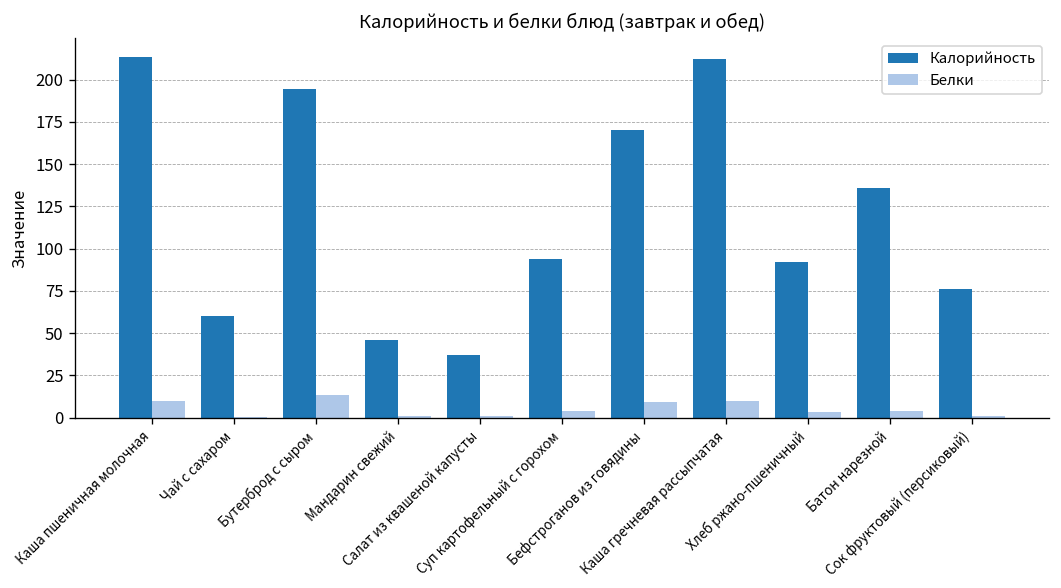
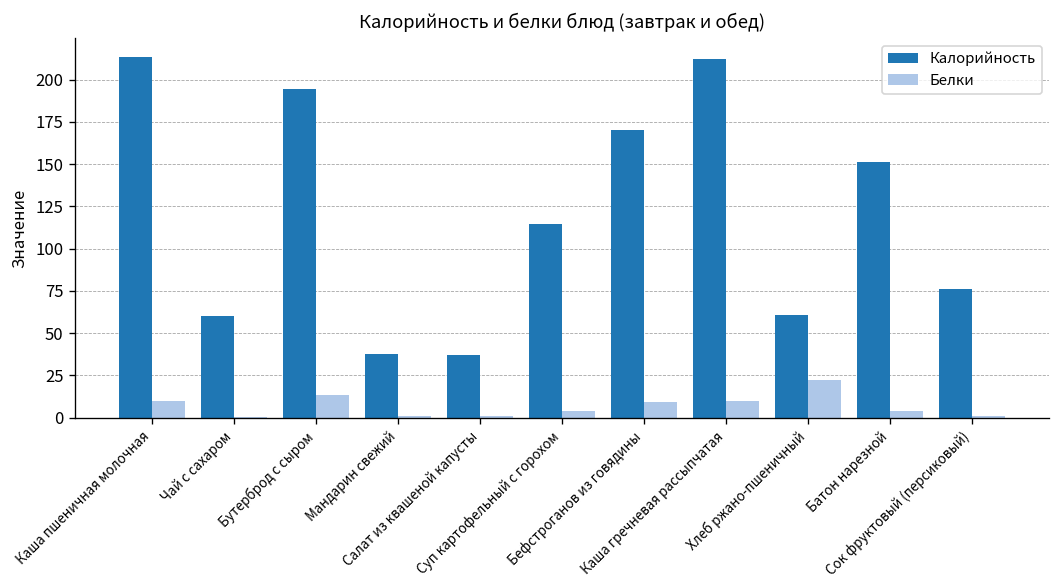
  {
    "Калорийность": {
      "Каша пшеничная молочная": 214,
      "Чай с сахаром": 60,
      "Бутерброд с сыром": 194,
-     "Мандарин свежий": 46,
+     "Мандарин свежий": 38,
      "Салат из квашеной капусты": 37,
-     "Суп картофельный с горохом": 94,
+     "Суп картофельный с горохом": 115,
      "Бефстроганов из говядины": 170,
      "Каша гречневая рассыпчатая": 212,
-     "Хлеб ржано-пшеничный": 92,
-     "Батон нарезной": 136,
+     "Хлеб ржано-пшеничный": 61,
+     "Батон нарезной": 151,
      "Сок фруктовый (персиковый)": 76
    },
    "Белки": {
      "Каша пшеничная молочная": 10,
      "Бутерброд с сыром": 14,
      "Суп картофельный с горохом": 4,
      "Бефстроганов из говядины": 9,
      "Каша гречневая рассыпчатая": 10,
-     "Хлеб ржано-пшеничный": 3,
+     "Хлеб ржано-пшеничный": 23,
      "Батон нарезной": 4
    }
  }
